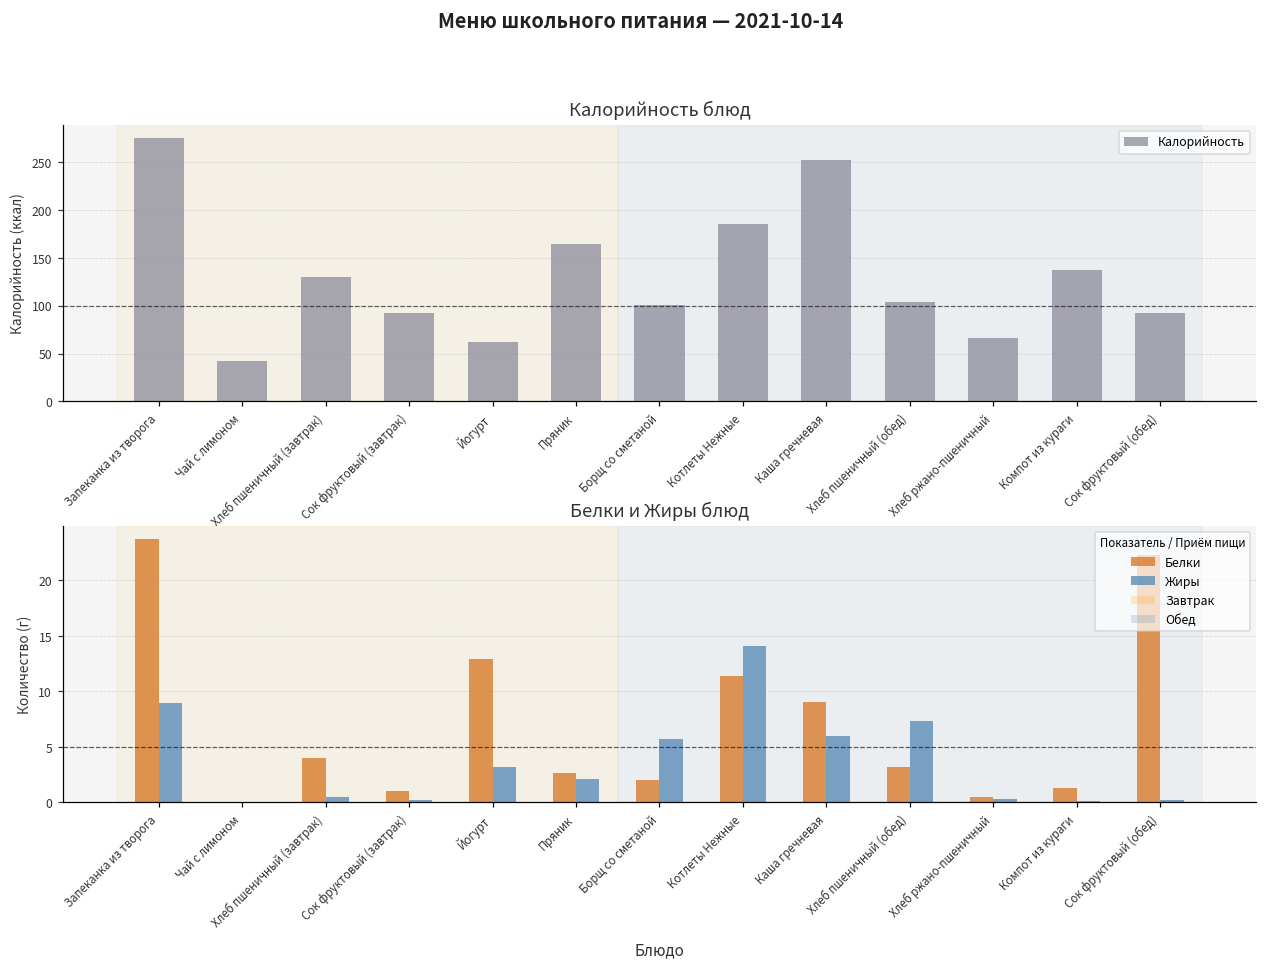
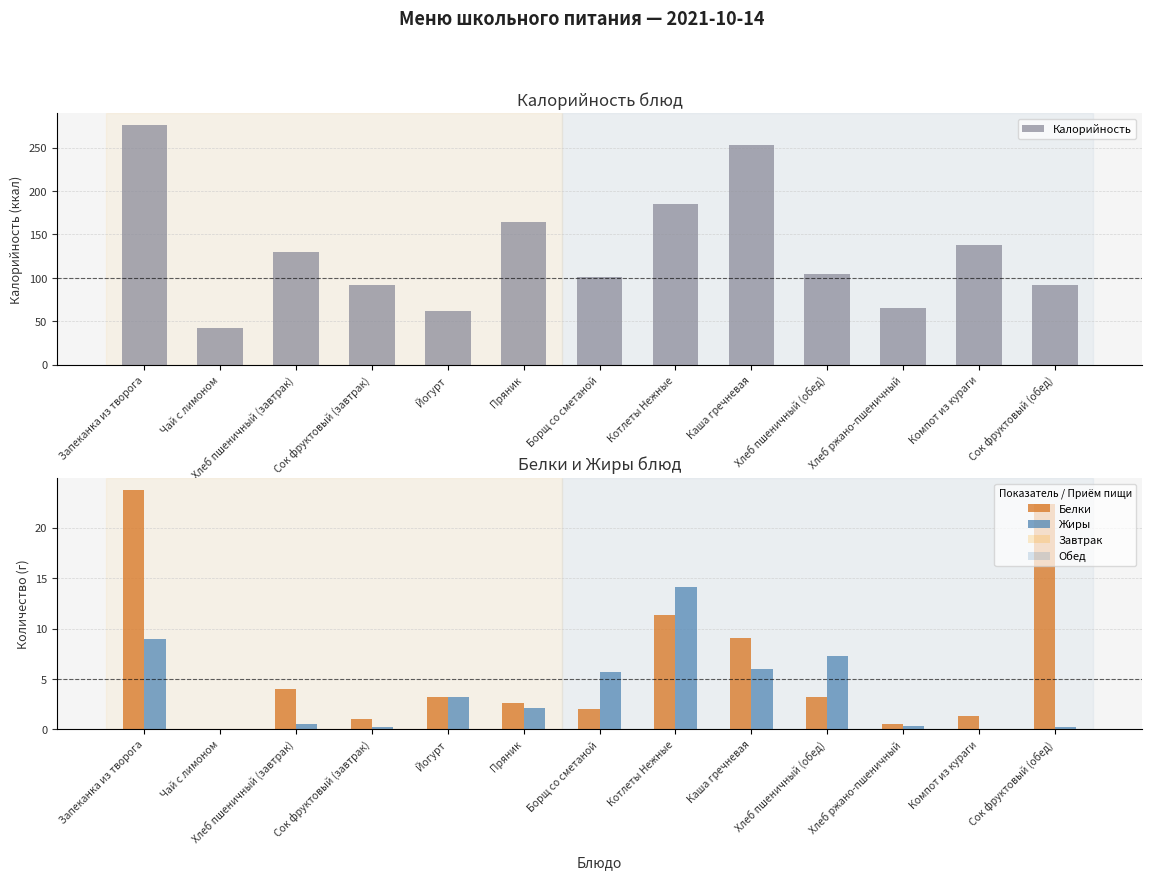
  {
    "Калорийность блюд": {
      "Запеканка из творога": 280,
      "Чай с лимоном": 40,
      "Хлеб пшеничный (завтрак)": 130,
      "Сок фруктовый (завтрак)": 90,
      "Йогурт": 60,
      "Пряник": 160,
      "Борщ со сметаной": 100,
      "Котлеты Нежные": 190,
      "Каша гречневая": 250,
      "Хлеб пшеничный (обед)": 100,
      "Хлеб ржано-пшеничный": 70,
      "Компот из кураги": 140,
      "Сок фруктовый (обед)": 90
    },
    "Белки и Жиры блюд": {
      "Белки": {
        "Запеканка из творога": 23.7,
        "Хлеб пшеничный (завтрак)": 4.0,
        "Сок фруктовый (завтрак)": 1.0,
-       "Йогурт": 12.9,
+       "Йогурт": 3.2,
        "Пряник": 2.7,
        "Борщ со сметаной": 2.0,
        "Котлеты Нежные": 11.4,
        "Каша гречневая": 9.0,
        "Хлеб пшеничный (обед)": 3.2,
        "Хлеб ржано-пшеничный": 0.5,
        "Компот из кураги": 1.3
      },
      "Жиры": {
        "Запеканка из творога": 9.0,
        "Хлеб пшеничный (завтрак)": 0.5,
        "Йогурт": 3.2,
        "Пряник": 2.1,
        "Борщ со сметаной": 5.7,
        "Котлеты Нежные": 14.1,
        "Каша гречневая": 6.0,
        "Хлеб пшеничный (обед)": 7.3,
        "Хлеб ржано-пшеничный": 0.3
      }
    }
  }
